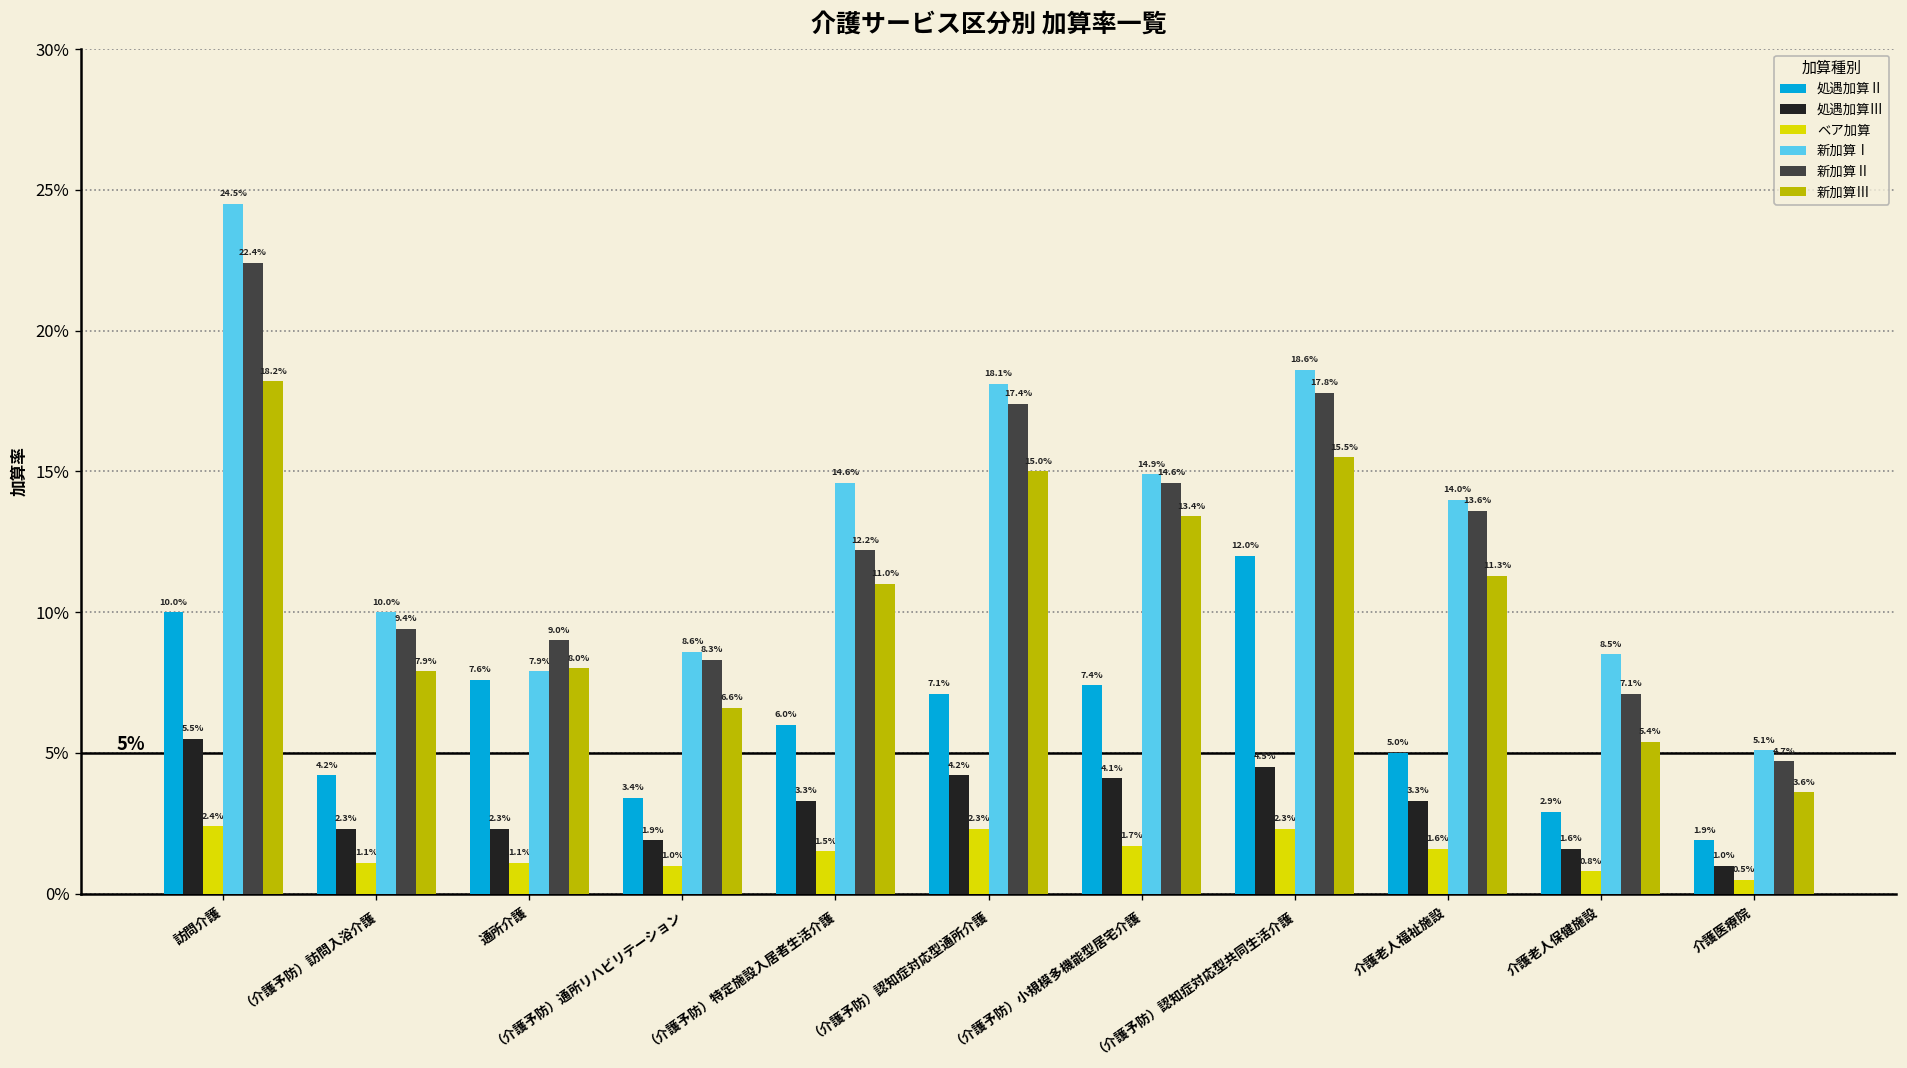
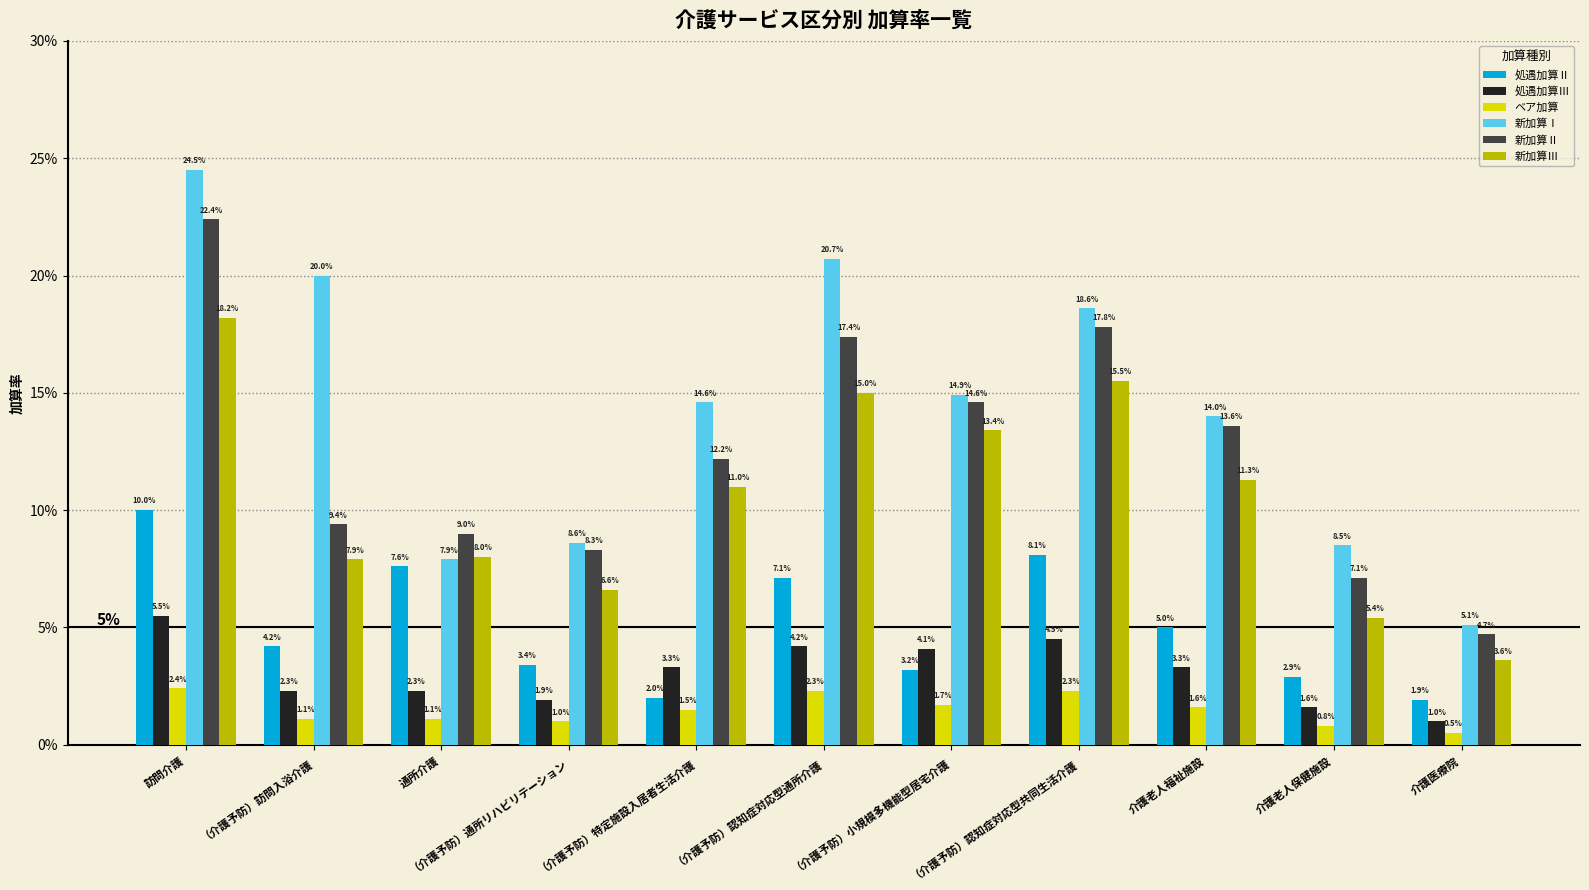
  {
    "処遇加算Ⅱ": {
      "訪問介護": "10.0%",
      "（介護予防）訪問入浴介護": "4.2%",
      "通所介護": "7.6%",
      "（介護予防）通所リハビリテーション": "3.4%",
-     "（介護予防）特定施設入居者生活介護": "6.0%",
+     "（介護予防）特定施設入居者生活介護": "2.0%",
      "（介護予防）認知症対応型通所介護": "7.1%",
-     "（介護予防）小規模多機能型居宅介護": "7.4%",
-     "（介護予防）認知症対応型共同生活介護": "12.0%",
+     "（介護予防）小規模多機能型居宅介護": "3.2%",
+     "（介護予防）認知症対応型共同生活介護": "8.1%",
      "介護老人福祉施設": "5.0%",
      "介護老人保健施設": "2.9%",
      "介護医療院": "1.9%"
    },
    "新加算Ⅰ": {
      "訪問介護": "24.5%",
-     "（介護予防）訪問入浴介護": "10.0%",
+     "（介護予防）訪問入浴介護": "20.0%",
      "通所介護": "7.9%",
      "（介護予防）通所リハビリテーション": "8.6%",
      "（介護予防）特定施設入居者生活介護": "14.6%",
-     "（介護予防）認知症対応型通所介護": "18.1%",
+     "（介護予防）認知症対応型通所介護": "20.7%",
      "（介護予防）小規模多機能型居宅介護": "14.9%",
      "（介護予防）認知症対応型共同生活介護": "18.6%",
      "介護老人福祉施設": "14.0%",
      "介護老人保健施設": "8.5%",
      "介護医療院": "5.1%"
    }
  }
